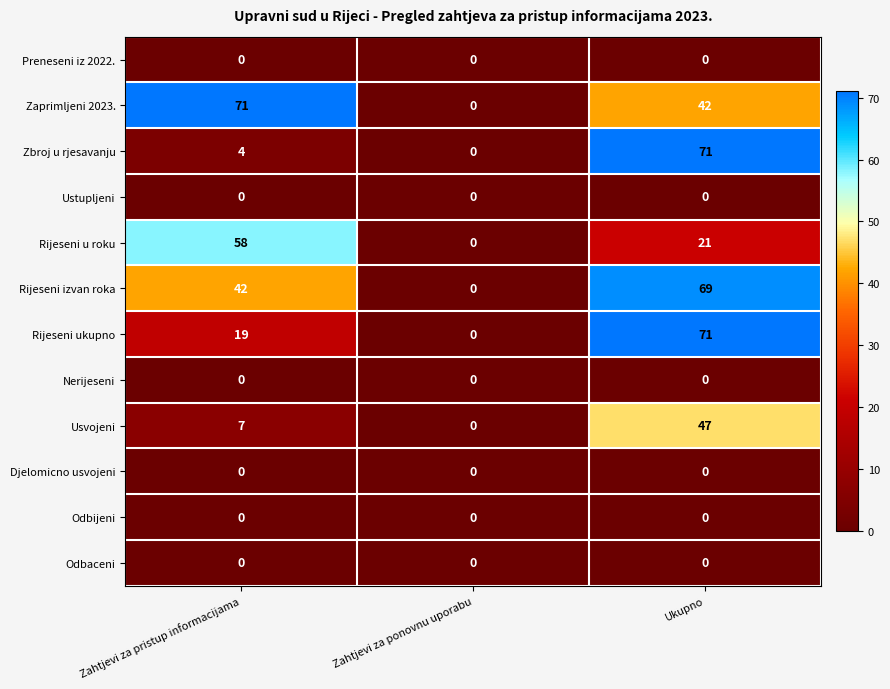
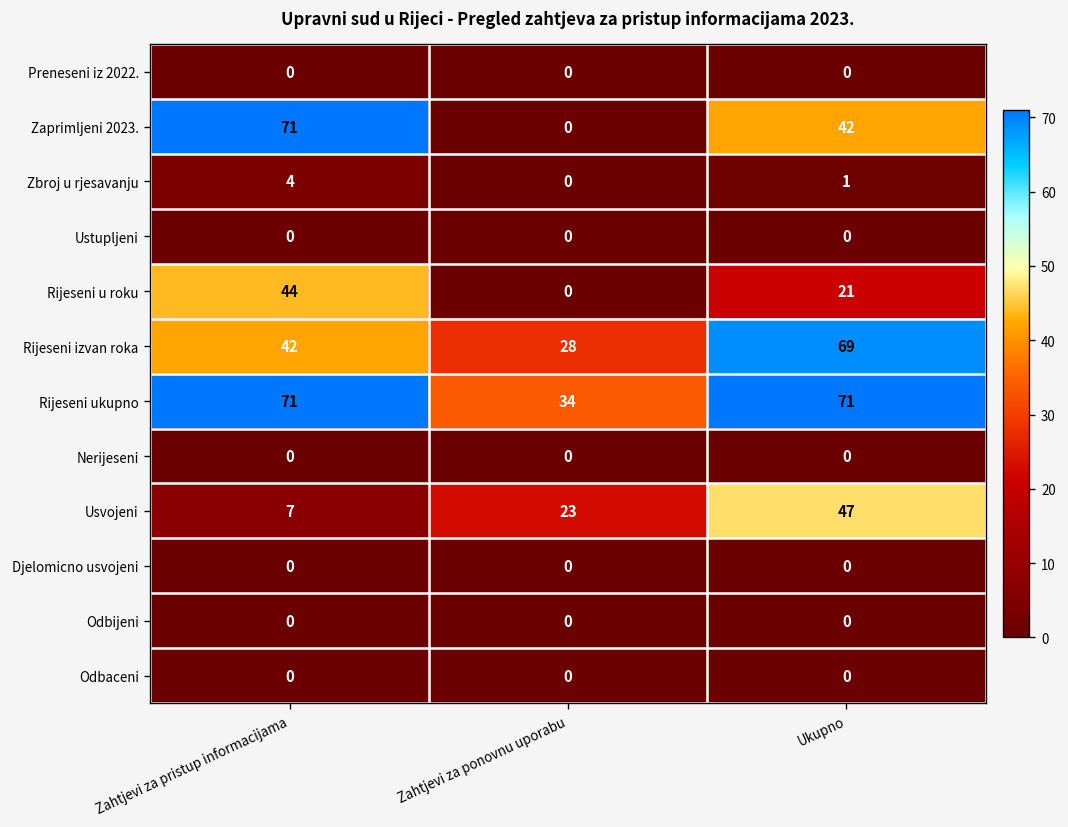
  {
    "Preneseni iz 2022.": {
      "Zahtjevi za pristup informacijama": 0,
      "Zahtjevi za ponovnu uporabu": 0,
      "Ukupno": 0
    },
    "Zaprimljeni 2023.": {
      "Zahtjevi za pristup informacijama": 71,
      "Zahtjevi za ponovnu uporabu": 0,
      "Ukupno": 42
    },
    "Zbroj u rjesavanju": {
      "Zahtjevi za pristup informacijama": 4,
      "Zahtjevi za ponovnu uporabu": 0,
-     "Ukupno": 71
+     "Ukupno": 1
    },
    "Ustupljeni": {
      "Zahtjevi za pristup informacijama": 0,
      "Zahtjevi za ponovnu uporabu": 0,
      "Ukupno": 0
    },
    "Rijeseni u roku": {
-     "Zahtjevi za pristup informacijama": 58,
+     "Zahtjevi za pristup informacijama": 44,
      "Zahtjevi za ponovnu uporabu": 0,
      "Ukupno": 21
    },
    "Rijeseni izvan roka": {
      "Zahtjevi za pristup informacijama": 42,
-     "Zahtjevi za ponovnu uporabu": 0,
+     "Zahtjevi za ponovnu uporabu": 28,
      "Ukupno": 69
    },
    "Rijeseni ukupno": {
-     "Zahtjevi za pristup informacijama": 19,
-     "Zahtjevi za ponovnu uporabu": 0,
+     "Zahtjevi za pristup informacijama": 71,
+     "Zahtjevi za ponovnu uporabu": 34,
      "Ukupno": 71
    },
    "Nerijeseni": {
      "Zahtjevi za pristup informacijama": 0,
      "Zahtjevi za ponovnu uporabu": 0,
      "Ukupno": 0
    },
    "Usvojeni": {
      "Zahtjevi za pristup informacijama": 7,
-     "Zahtjevi za ponovnu uporabu": 0,
+     "Zahtjevi za ponovnu uporabu": 23,
      "Ukupno": 47
    },
    "Djelomicno usvojeni": {
      "Zahtjevi za pristup informacijama": 0,
      "Zahtjevi za ponovnu uporabu": 0,
      "Ukupno": 0
    },
    "Odbijeni": {
      "Zahtjevi za pristup informacijama": 0,
      "Zahtjevi za ponovnu uporabu": 0,
      "Ukupno": 0
    },
    "Odbaceni": {
      "Zahtjevi za pristup informacijama": 0,
      "Zahtjevi za ponovnu uporabu": 0,
      "Ukupno": 0
    }
  }
